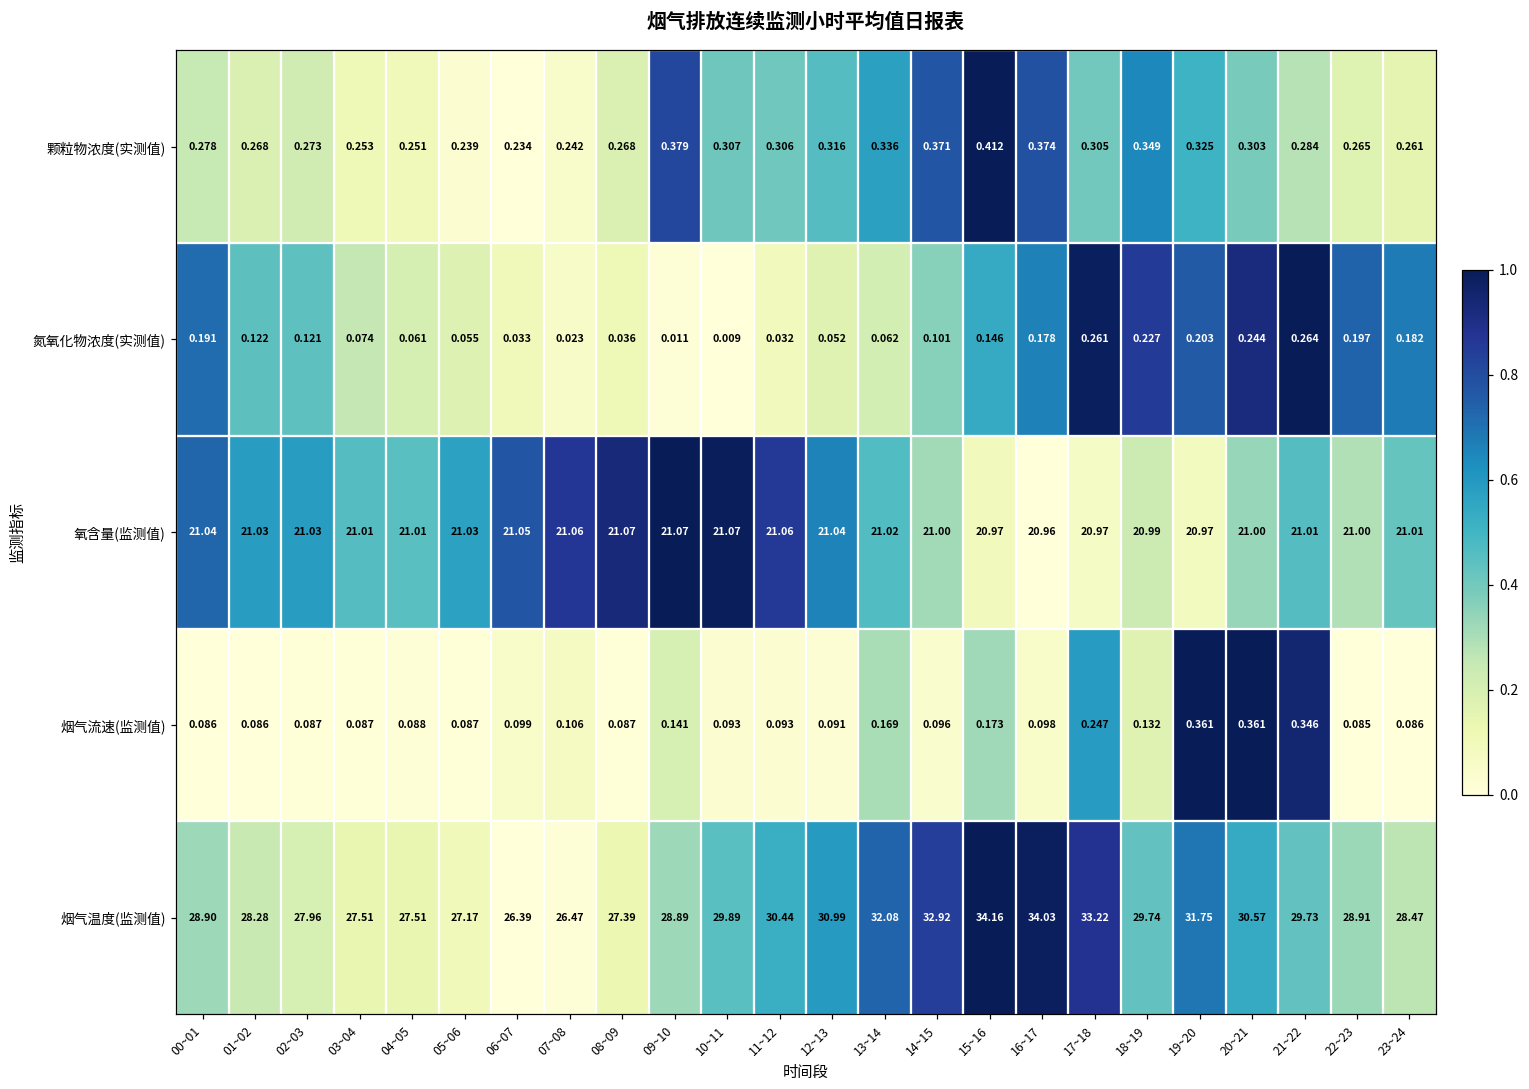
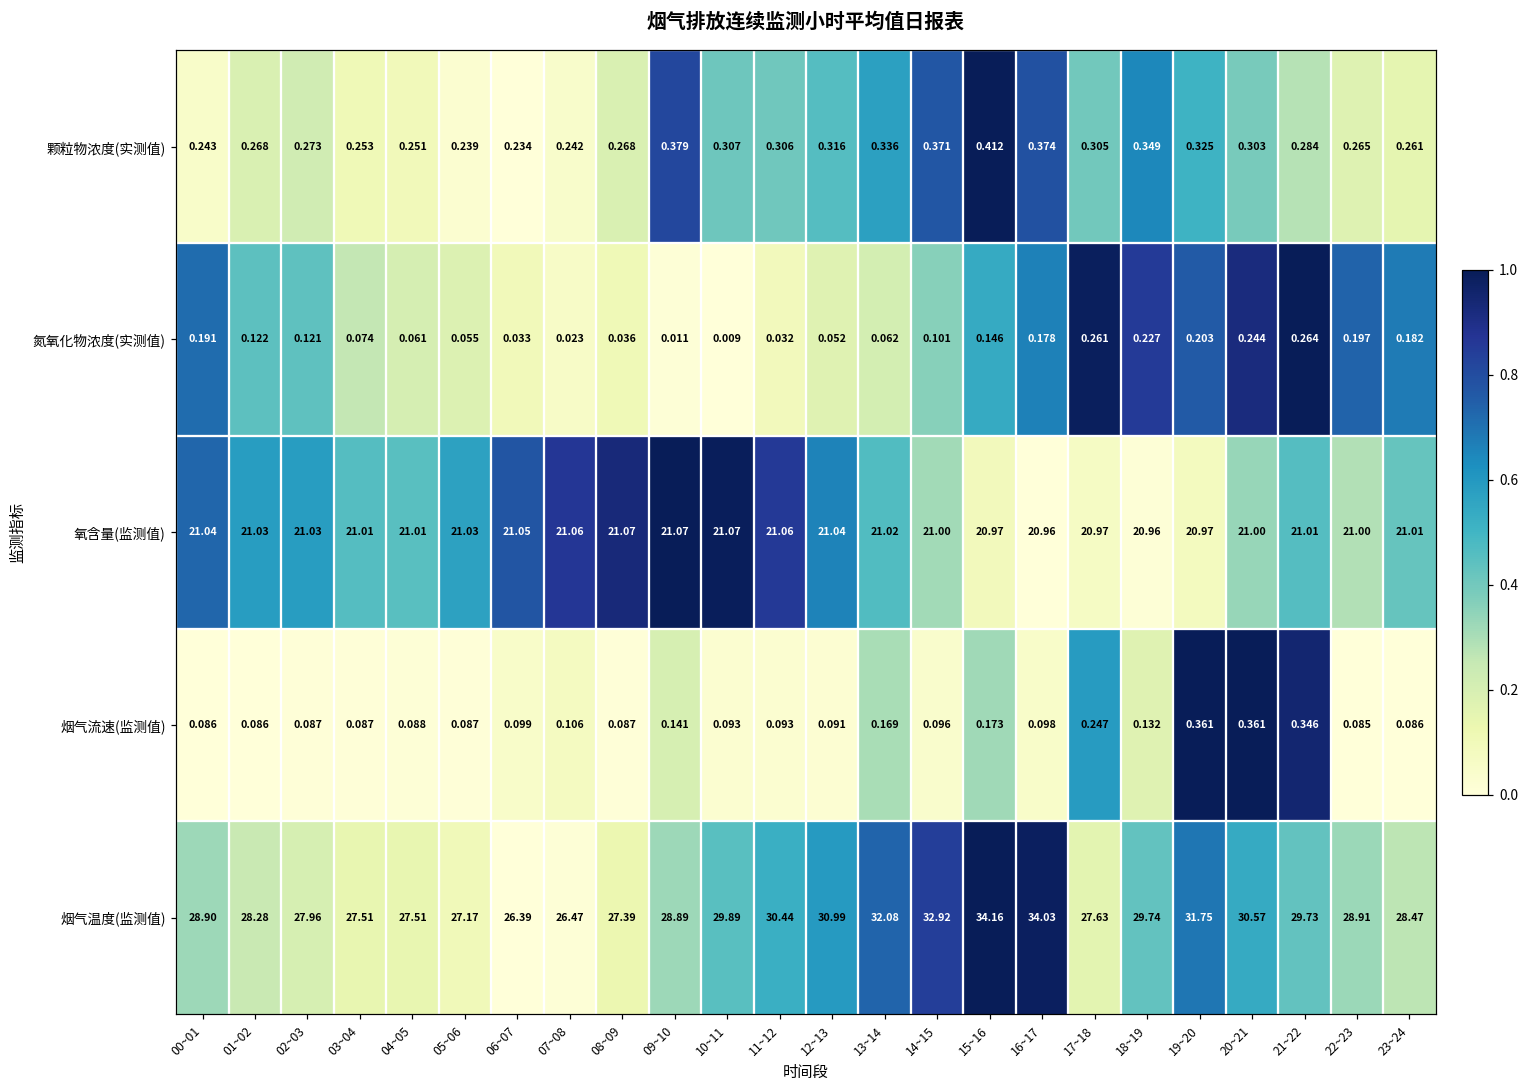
  {
    "颗粒物浓度(实测值)": {
-     "00~01": 0.278,
+     "00~01": 0.243,
      "01~02": 0.268,
      "02~03": 0.273,
      "03~04": 0.253,
      "04~05": 0.251,
      "05~06": 0.239,
      "06~07": 0.234,
      "07~08": 0.242,
      "08~09": 0.268,
      "09~10": 0.379,
      "10~11": 0.307,
      "11~12": 0.306,
      "12~13": 0.316,
      "13~14": 0.336,
      "14~15": 0.371,
      "15~16": 0.412,
      "16~17": 0.374,
      "17~18": 0.305,
      "18~19": 0.349,
      "19~20": 0.325,
      "20~21": 0.303,
      "21~22": 0.284,
      "22~23": 0.265,
      "23~24": 0.261
    },
    "氮氧化物浓度(实测值)": {
      "00~01": 0.191,
      "01~02": 0.122,
      "02~03": 0.121,
      "03~04": 0.074,
      "04~05": 0.061,
      "05~06": 0.055,
      "06~07": 0.033,
      "07~08": 0.023,
      "08~09": 0.036,
      "09~10": 0.011,
      "10~11": 0.009,
      "11~12": 0.032,
      "12~13": 0.052,
      "13~14": 0.062,
      "14~15": 0.101,
      "15~16": 0.146,
      "16~17": 0.178,
      "17~18": 0.261,
      "18~19": 0.227,
      "19~20": 0.203,
      "20~21": 0.244,
      "21~22": 0.264,
      "22~23": 0.197,
      "23~24": 0.182
    },
    "氧含量(监测值)": {
      "00~01": 21.04,
      "01~02": 21.03,
      "02~03": 21.03,
      "03~04": 21.01,
      "04~05": 21.01,
      "05~06": 21.03,
      "06~07": 21.05,
      "07~08": 21.06,
      "08~09": 21.07,
      "09~10": 21.07,
      "10~11": 21.07,
      "11~12": 21.06,
      "12~13": 21.04,
      "13~14": 21.02,
      "14~15": 21.00,
      "15~16": 20.97,
      "16~17": 20.96,
      "17~18": 20.97,
-     "18~19": 20.99,
+     "18~19": 20.96,
      "19~20": 20.97,
      "20~21": 21.00,
      "21~22": 21.01,
      "22~23": 21.00,
      "23~24": 21.01
    },
    "烟气流速(监测值)": {
      "00~01": 0.086,
      "01~02": 0.086,
      "02~03": 0.087,
      "03~04": 0.087,
      "04~05": 0.088,
      "05~06": 0.087,
      "06~07": 0.099,
      "07~08": 0.106,
      "08~09": 0.087,
      "09~10": 0.141,
      "10~11": 0.093,
      "11~12": 0.093,
      "12~13": 0.091,
      "13~14": 0.169,
      "14~15": 0.096,
      "15~16": 0.173,
      "16~17": 0.098,
      "17~18": 0.247,
      "18~19": 0.132,
      "19~20": 0.361,
      "20~21": 0.361,
      "21~22": 0.346,
      "22~23": 0.085,
      "23~24": 0.086
    },
    "烟气温度(监测值)": {
      "00~01": 28.90,
      "01~02": 28.28,
      "02~03": 27.96,
      "03~04": 27.51,
      "04~05": 27.51,
      "05~06": 27.17,
      "06~07": 26.39,
      "07~08": 26.47,
      "08~09": 27.39,
      "09~10": 28.89,
      "10~11": 29.89,
      "11~12": 30.44,
      "12~13": 30.99,
      "13~14": 32.08,
      "14~15": 32.92,
      "15~16": 34.16,
      "16~17": 34.03,
-     "17~18": 33.22,
+     "17~18": 27.63,
      "18~19": 29.74,
      "19~20": 31.75,
      "20~21": 30.57,
      "21~22": 29.73,
      "22~23": 28.91,
      "23~24": 28.47
    }
  }
